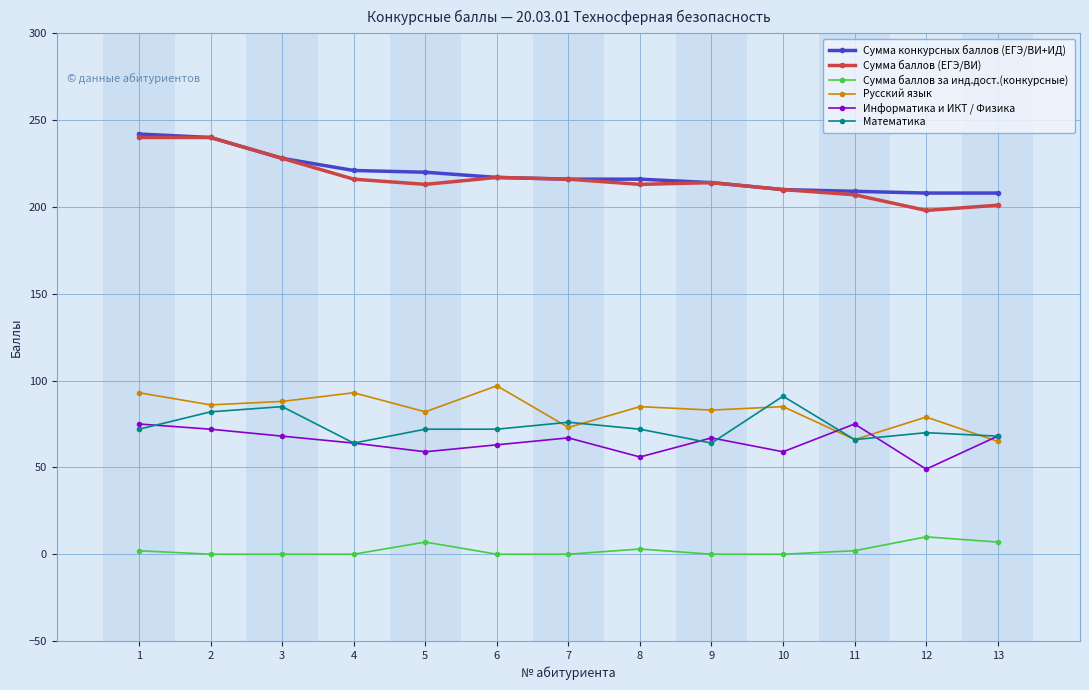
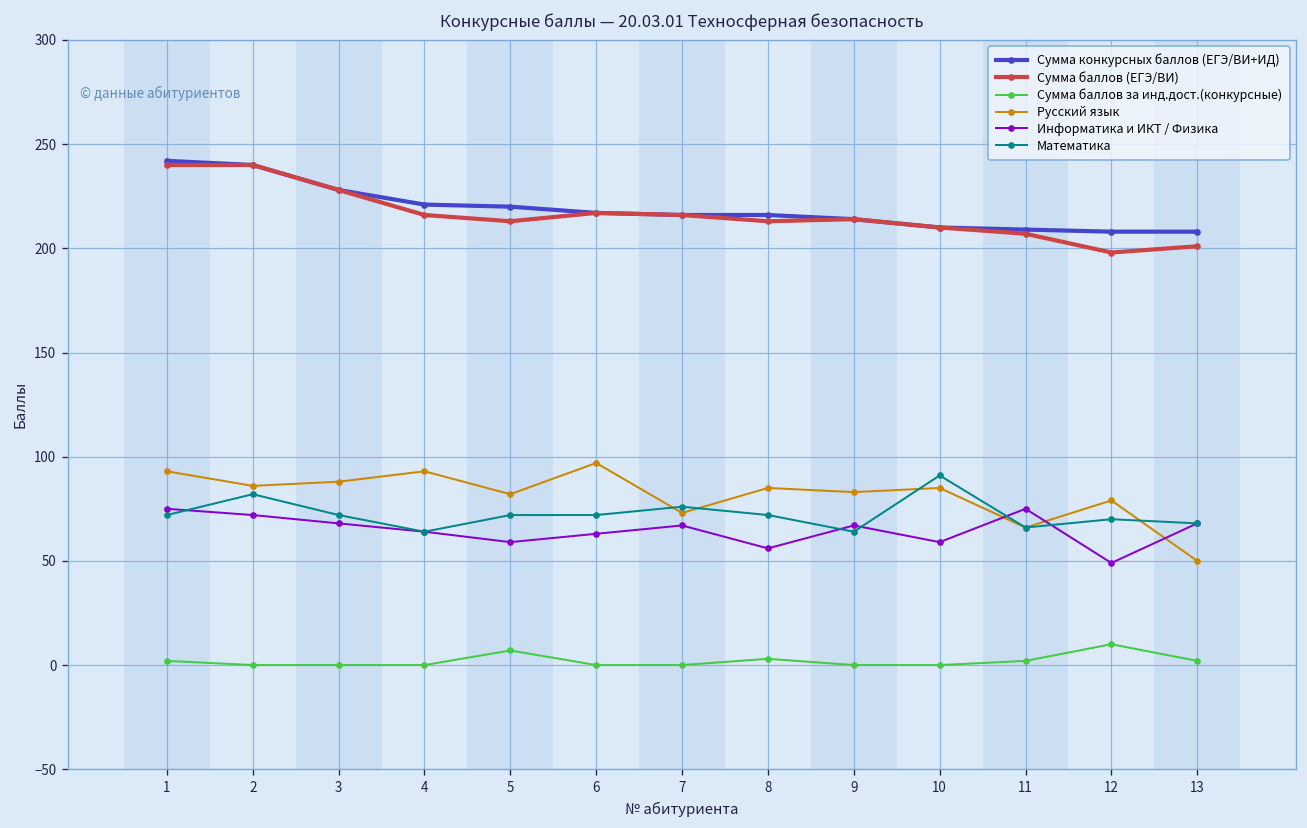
  {
    "Сумма конкурсных баллов (ЕГЭ/ВИ+ИД)": {
      "1": 242,
      "4": 221,
      "5": 220,
      "8": 216,
      "11": 209,
      "12": 208,
      "13": 208
    },
    "Сумма баллов (ЕГЭ/ВИ)": {
      "1": 240,
      "4": 216,
      "5": 213,
      "8": 213,
      "11": 207,
      "12": 198,
      "13": 201
    },
    "Сумма баллов за инд.дост.(конкурсные)": {
      "1": 2,
      "2": 0,
      "3": 0,
      "4": 0,
      "5": 7,
      "6": 0,
      "7": 0,
      "8": 3,
      "9": 0,
      "10": 0,
      "11": 2,
      "12": 10,
-     "13": 7
+     "13": 2
    },
    "Русский язык": {
      "1": 93,
      "2": 86,
      "3": 88,
      "4": 93,
      "5": 82,
      "6": 97,
      "7": 73,
      "8": 85,
      "9": 83,
      "10": 85,
      "12": 79,
-     "13": 65
+     "13": 50
    },
    "Информатика и ИКТ / Физика": {
      "1": 75,
      "2": 72,
      "3": 68,
      "5": 59,
      "6": 63,
      "7": 67,
      "8": 56,
      "9": 67,
      "10": 59,
      "11": 75,
      "12": 49
    },
    "Математика": {
      "1": 72,
      "2": 82,
-     "3": 85,
+     "3": 72,
      "5": 72,
      "6": 72,
      "7": 76,
      "8": 72,
      "9": 64,
      "10": 91,
      "12": 70
    }
  }
